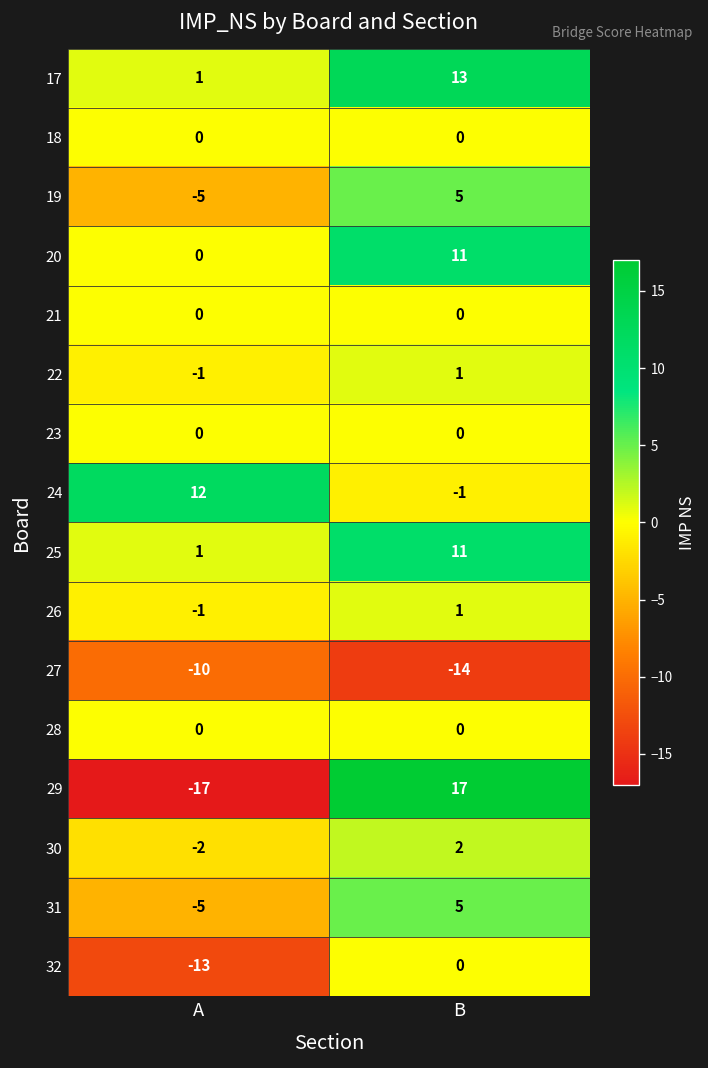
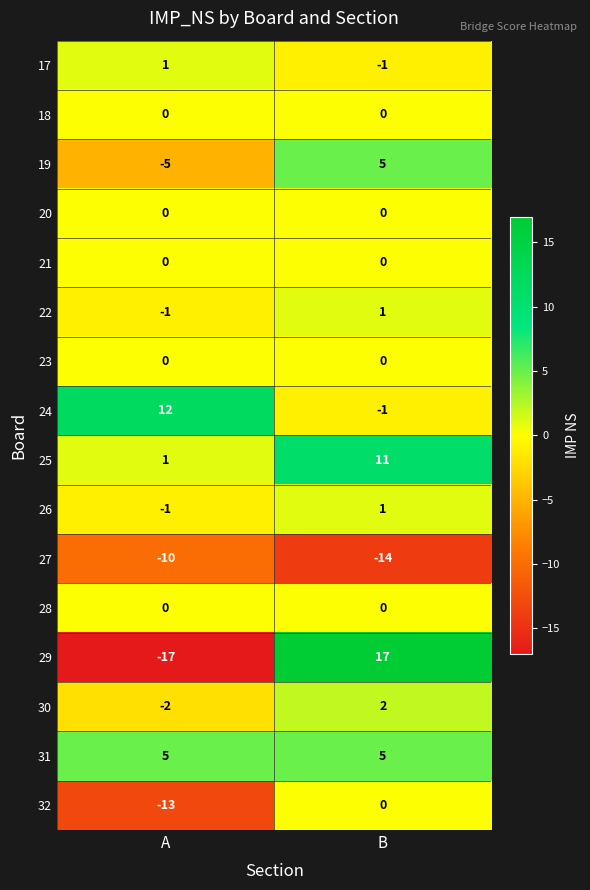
  {
    "17": {
      "A": 1,
-     "B": 13
+     "B": -1
    },
    "18": {
      "A": 0,
      "B": 0
    },
    "19": {
      "A": -5,
      "B": 5
    },
    "20": {
      "A": 0,
-     "B": 11
+     "B": 0
    },
    "21": {
      "A": 0,
      "B": 0
    },
    "22": {
      "A": -1,
      "B": 1
    },
    "23": {
      "A": 0,
      "B": 0
    },
    "24": {
      "A": 12,
      "B": -1
    },
    "25": {
      "A": 1,
      "B": 11
    },
    "26": {
      "A": -1,
      "B": 1
    },
    "27": {
      "A": -10,
      "B": -14
    },
    "28": {
      "A": 0,
      "B": 0
    },
    "29": {
      "A": -17,
      "B": 17
    },
    "30": {
      "A": -2,
      "B": 2
    },
    "31": {
-     "A": -5,
+     "A": 5,
      "B": 5
    },
    "32": {
      "A": -13,
      "B": 0
    }
  }
